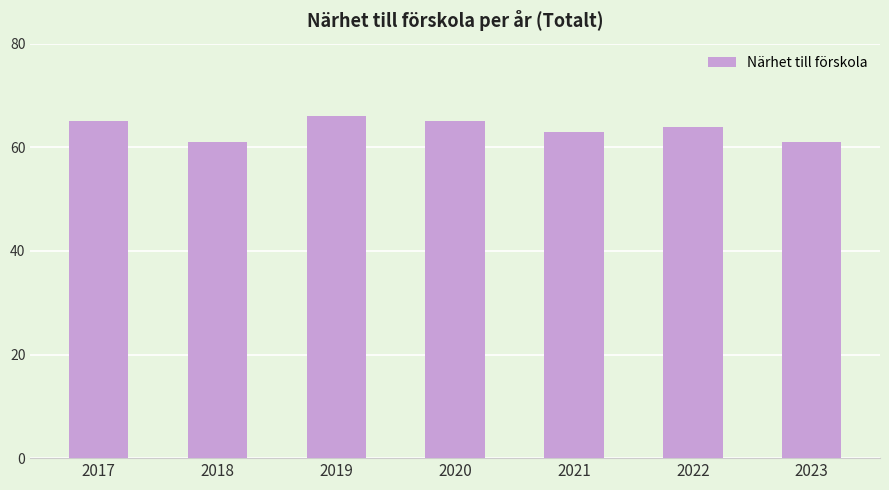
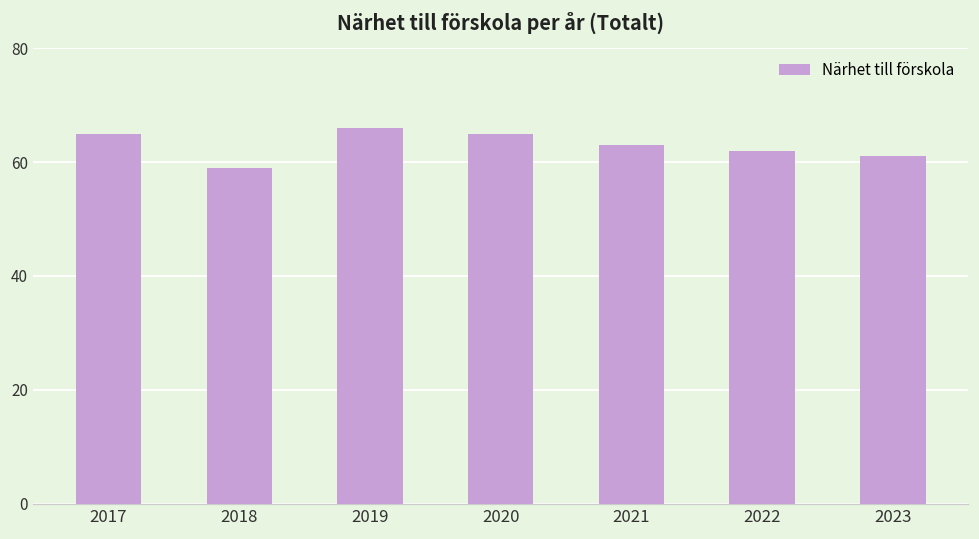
  {
    "2017": 65,
-   "2018": 61,
+   "2018": 59,
    "2019": 66,
    "2020": 65,
    "2021": 63,
-   "2022": 64,
+   "2022": 62,
    "2023": 61
  }
